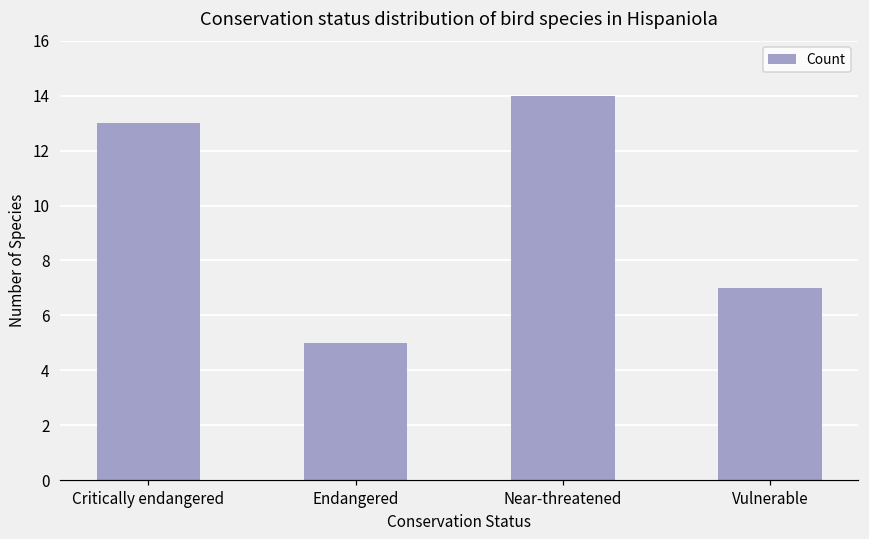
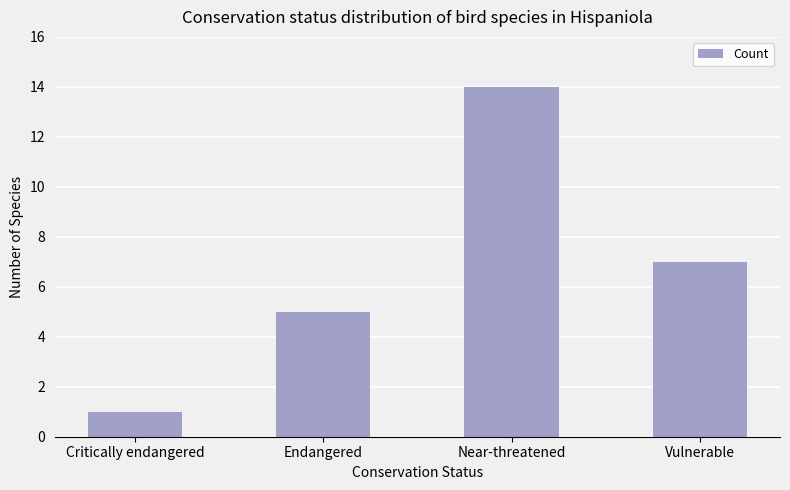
  {
-   "Critically endangered": 13,
+   "Critically endangered": 1,
    "Endangered": 5,
    "Near-threatened": 14,
    "Vulnerable": 7
  }
